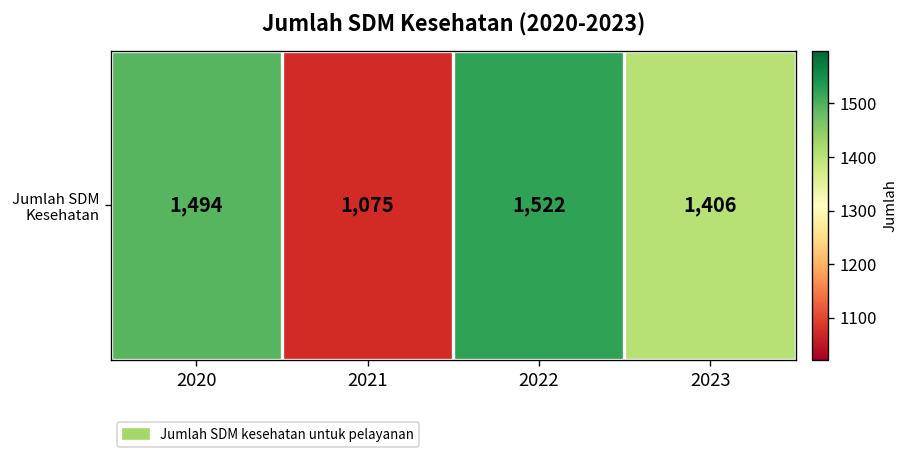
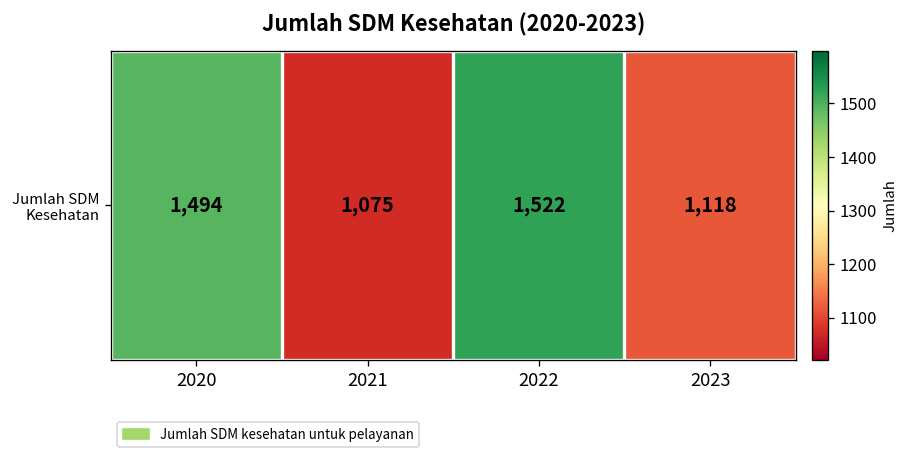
  {
    "Jumlah SDM Kesehatan": {
      "2020": "1,494",
      "2021": "1,075",
      "2022": "1,522",
-     "2023": "1,406"
+     "2023": "1,118"
    }
  }
